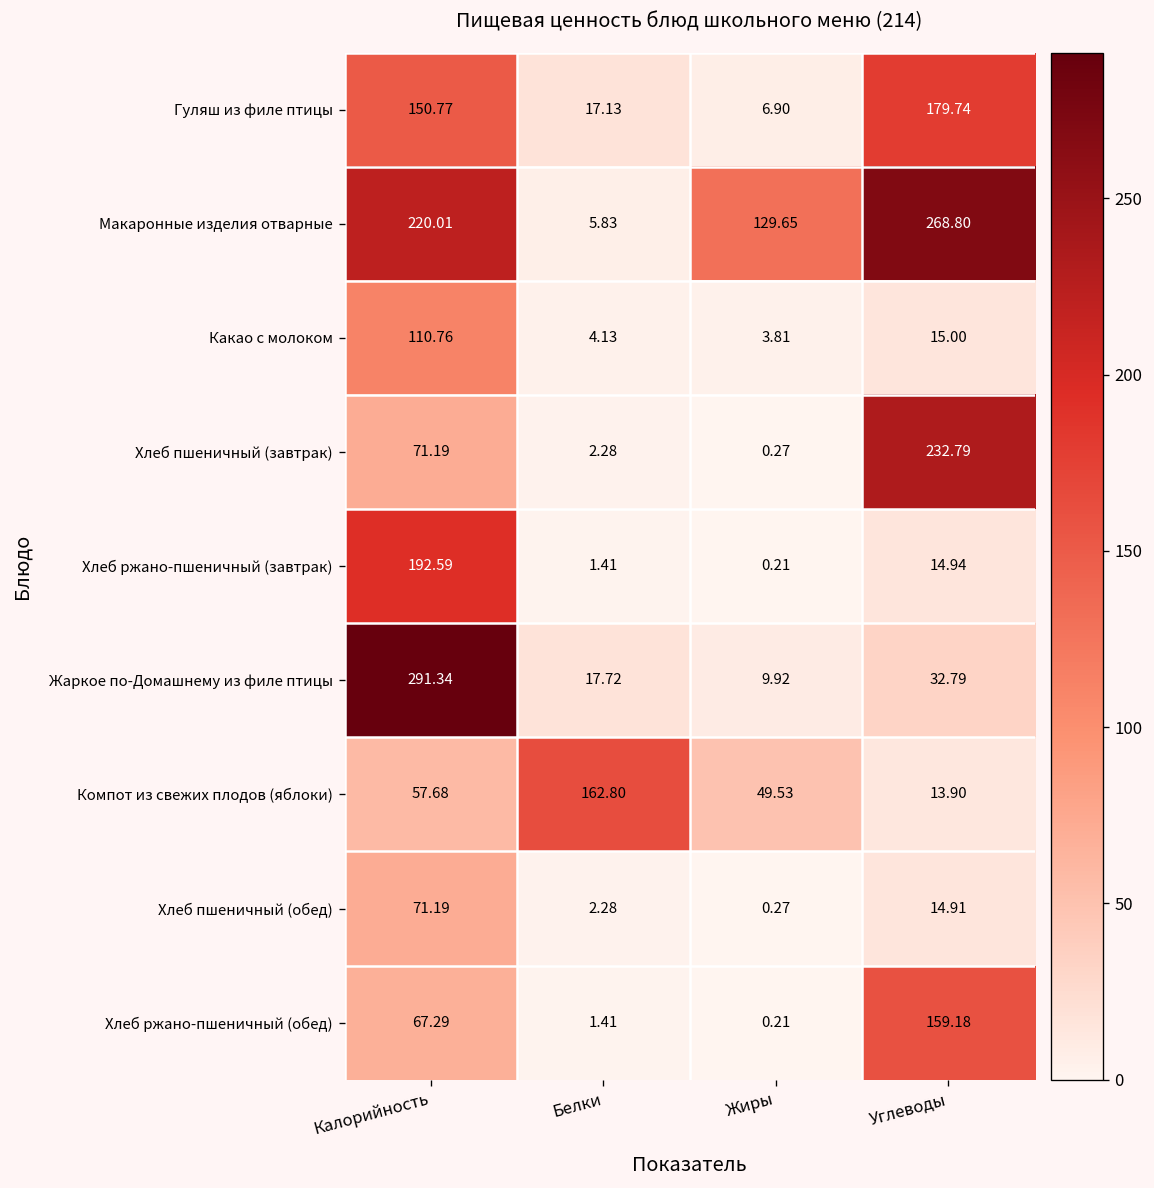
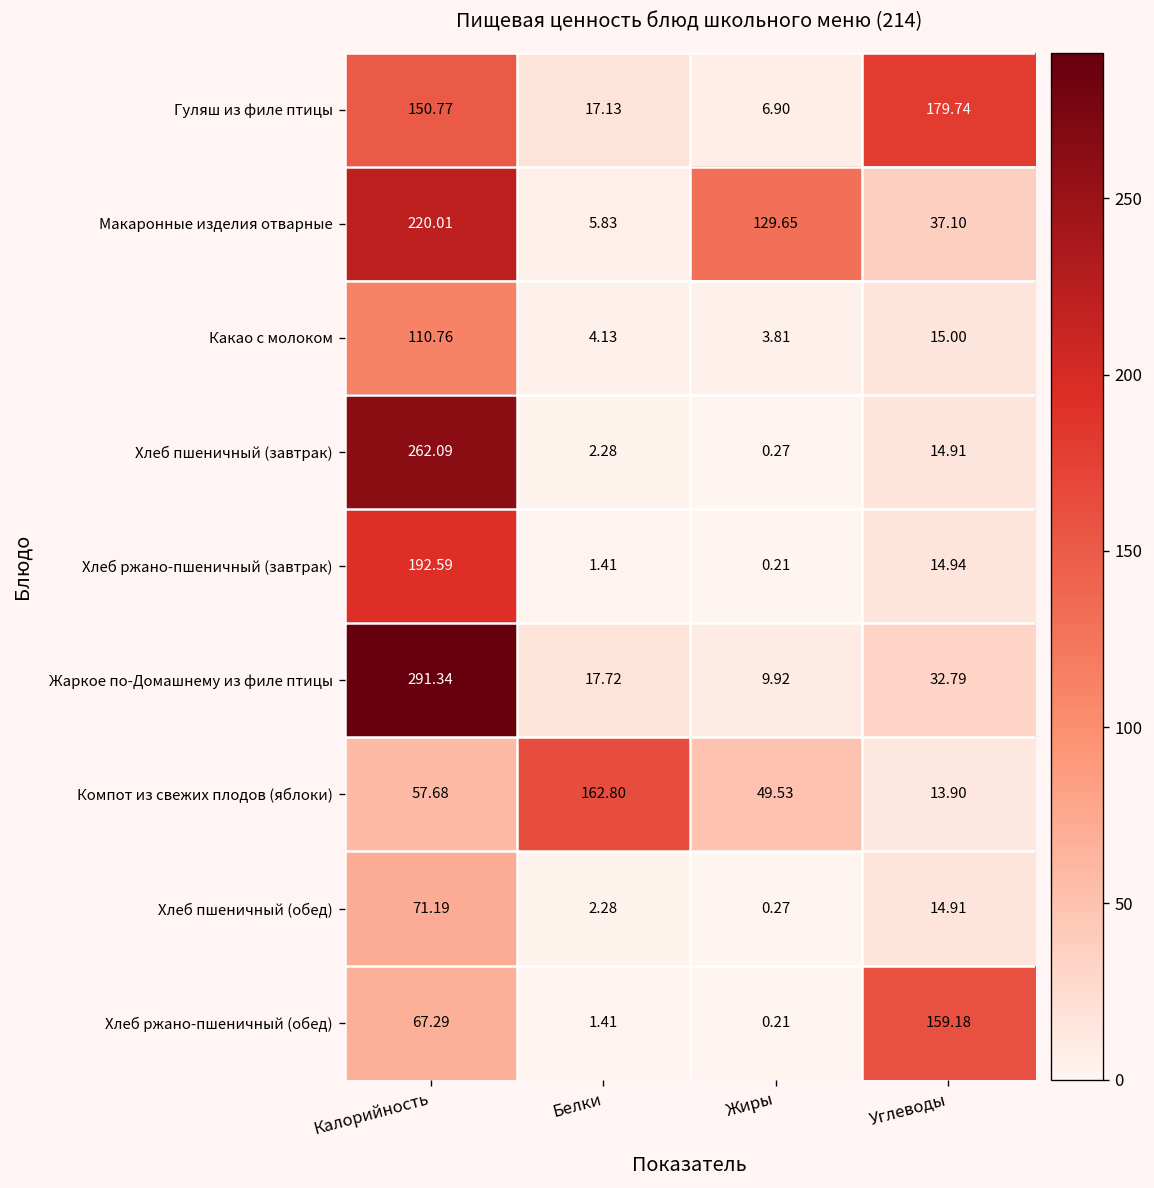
  {
    "Гуляш из филе птицы": {
      "Калорийность": 150.77,
      "Белки": 17.13,
      "Жиры": 6.90,
      "Углеводы": 179.74
    },
    "Макаронные изделия отварные": {
      "Калорийность": 220.01,
      "Белки": 5.83,
      "Жиры": 129.65,
-     "Углеводы": 268.80
+     "Углеводы": 37.10
    },
    "Какао с молоком": {
      "Калорийность": 110.76,
      "Белки": 4.13,
      "Жиры": 3.81,
      "Углеводы": 15.00
    },
    "Хлеб пшеничный (завтрак)": {
-     "Калорийность": 71.19,
+     "Калорийность": 262.09,
      "Белки": 2.28,
      "Жиры": 0.27,
-     "Углеводы": 232.79
+     "Углеводы": 14.91
    },
    "Хлеб ржано-пшеничный (завтрак)": {
      "Калорийность": 192.59,
      "Белки": 1.41,
      "Жиры": 0.21,
      "Углеводы": 14.94
    },
    "Жаркое по-Домашнему из филе птицы": {
      "Калорийность": 291.34,
      "Белки": 17.72,
      "Жиры": 9.92,
      "Углеводы": 32.79
    },
    "Компот из свежих плодов (яблоки)": {
      "Калорийность": 57.68,
      "Белки": 162.80,
      "Жиры": 49.53,
      "Углеводы": 13.90
    },
    "Хлеб пшеничный (обед)": {
      "Калорийность": 71.19,
      "Белки": 2.28,
      "Жиры": 0.27,
      "Углеводы": 14.91
    },
    "Хлеб ржано-пшеничный (обед)": {
      "Калорийность": 67.29,
      "Белки": 1.41,
      "Жиры": 0.21,
      "Углеводы": 159.18
    }
  }
